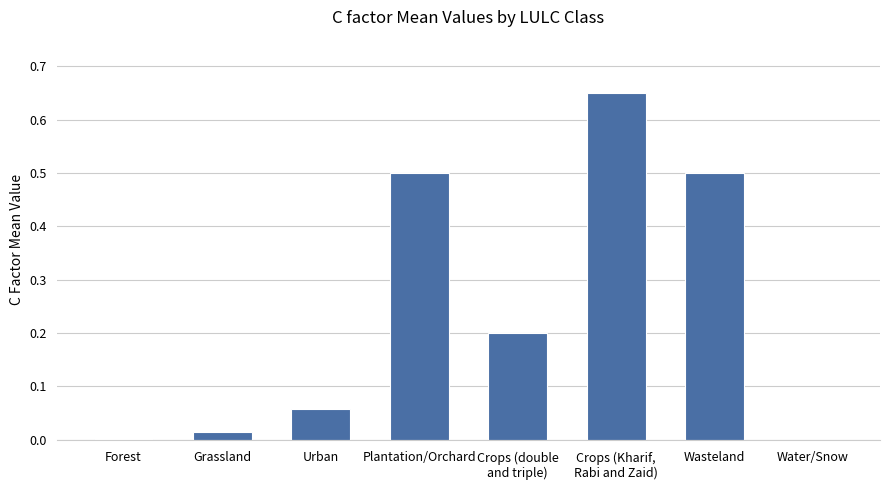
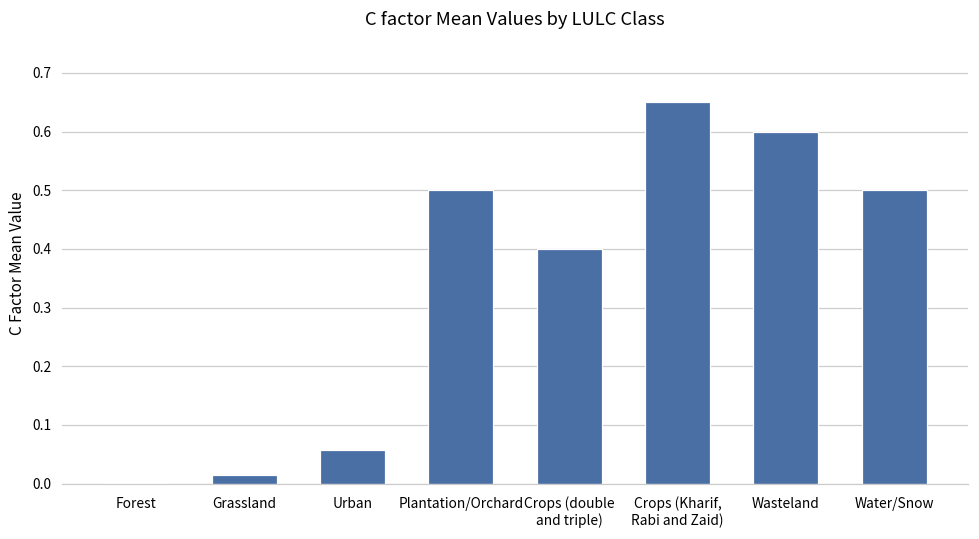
  {
    "Grassland": 0.02,
    "Urban": 0.06,
    "Plantation/Orchard": 0.5,
-   "Crops (double and triple)": 0.2,
+   "Crops (double and triple)": 0.4,
    "Crops (Kharif, Rabi and Zaid)": 0.65,
-   "Wasteland": 0.5,
-   "Water/Snow": 0.0
+   "Wasteland": 0.6,
+   "Water/Snow": 0.5
  }
